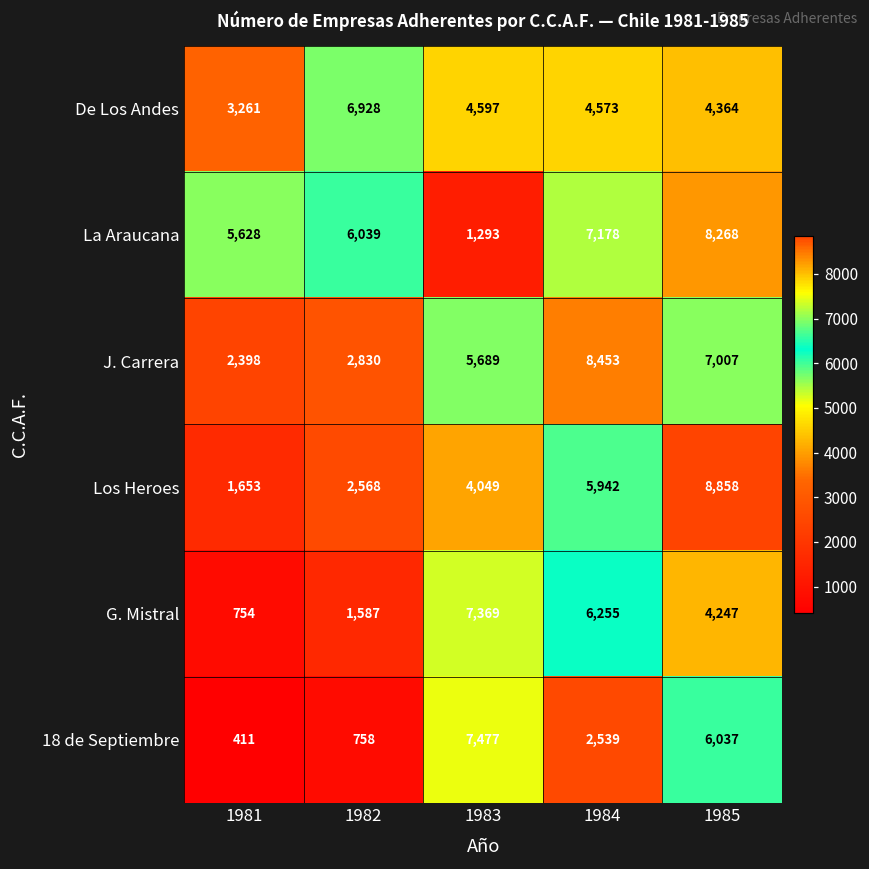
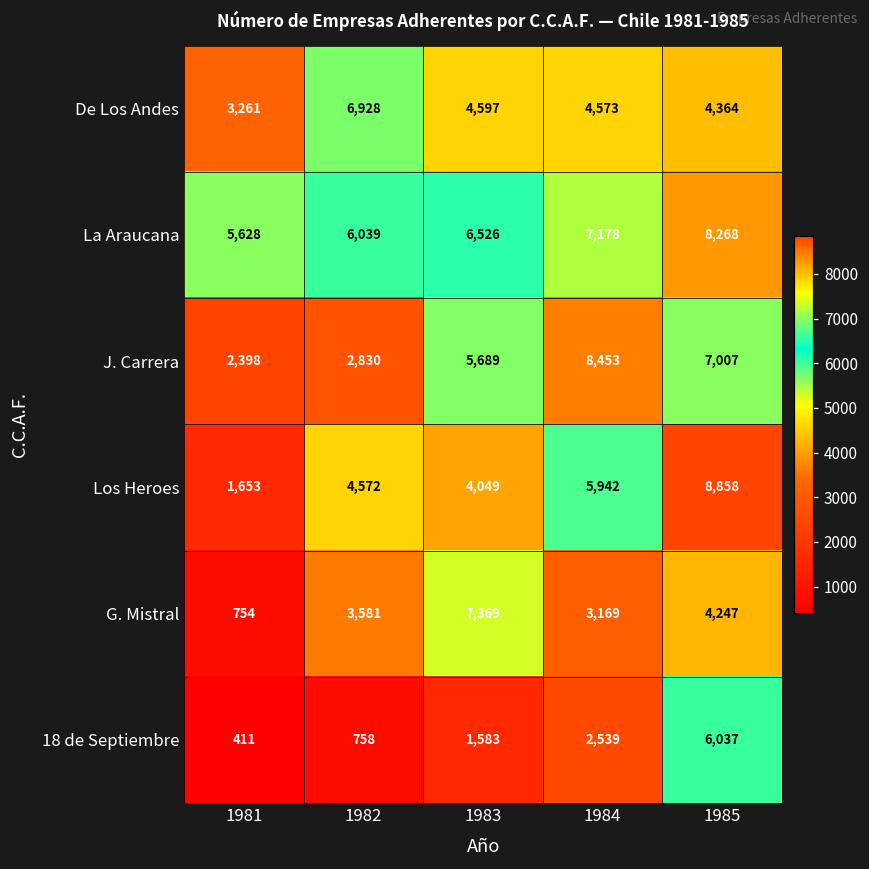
  {
    "De Los Andes": {
      "1981": "3,261",
      "1982": "6,928",
      "1983": "4,597",
      "1984": "4,573",
      "1985": "4,364"
    },
    "La Araucana": {
      "1981": "5,628",
      "1982": "6,039",
-     "1983": "1,293",
+     "1983": "6,526",
      "1984": "7,178",
      "1985": "8,268"
    },
    "J. Carrera": {
      "1981": "2,398",
      "1982": "2,830",
      "1983": "5,689",
      "1984": "8,453",
      "1985": "7,007"
    },
    "Los Heroes": {
      "1981": "1,653",
-     "1982": "2,568",
+     "1982": "4,572",
      "1983": "4,049",
      "1984": "5,942",
      "1985": "8,858"
    },
    "G. Mistral": {
      "1981": "754",
-     "1982": "1,587",
+     "1982": "3,581",
      "1983": "7,369",
-     "1984": "6,255",
+     "1984": "3,169",
      "1985": "4,247"
    },
    "18 de Septiembre": {
      "1981": "411",
      "1982": "758",
-     "1983": "7,477",
+     "1983": "1,583",
      "1984": "2,539",
      "1985": "6,037"
    }
  }
